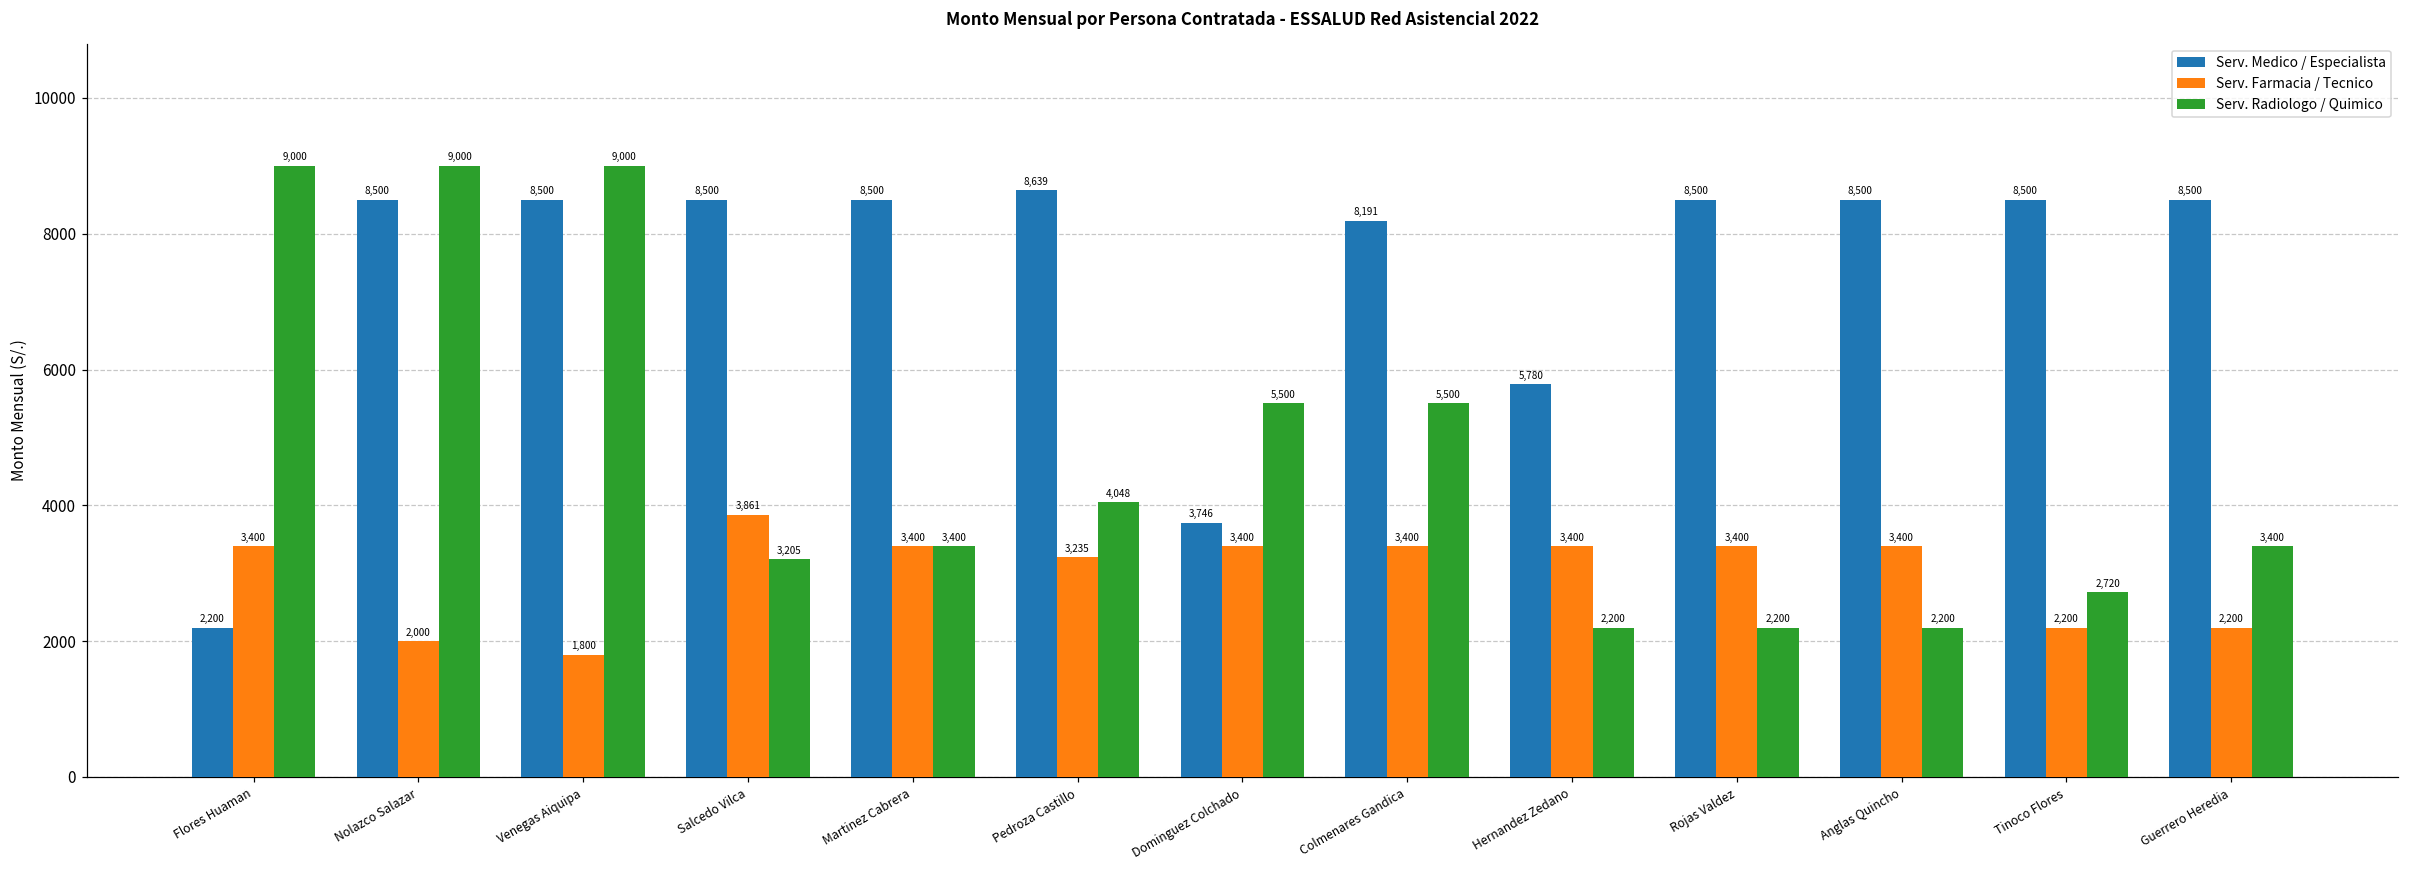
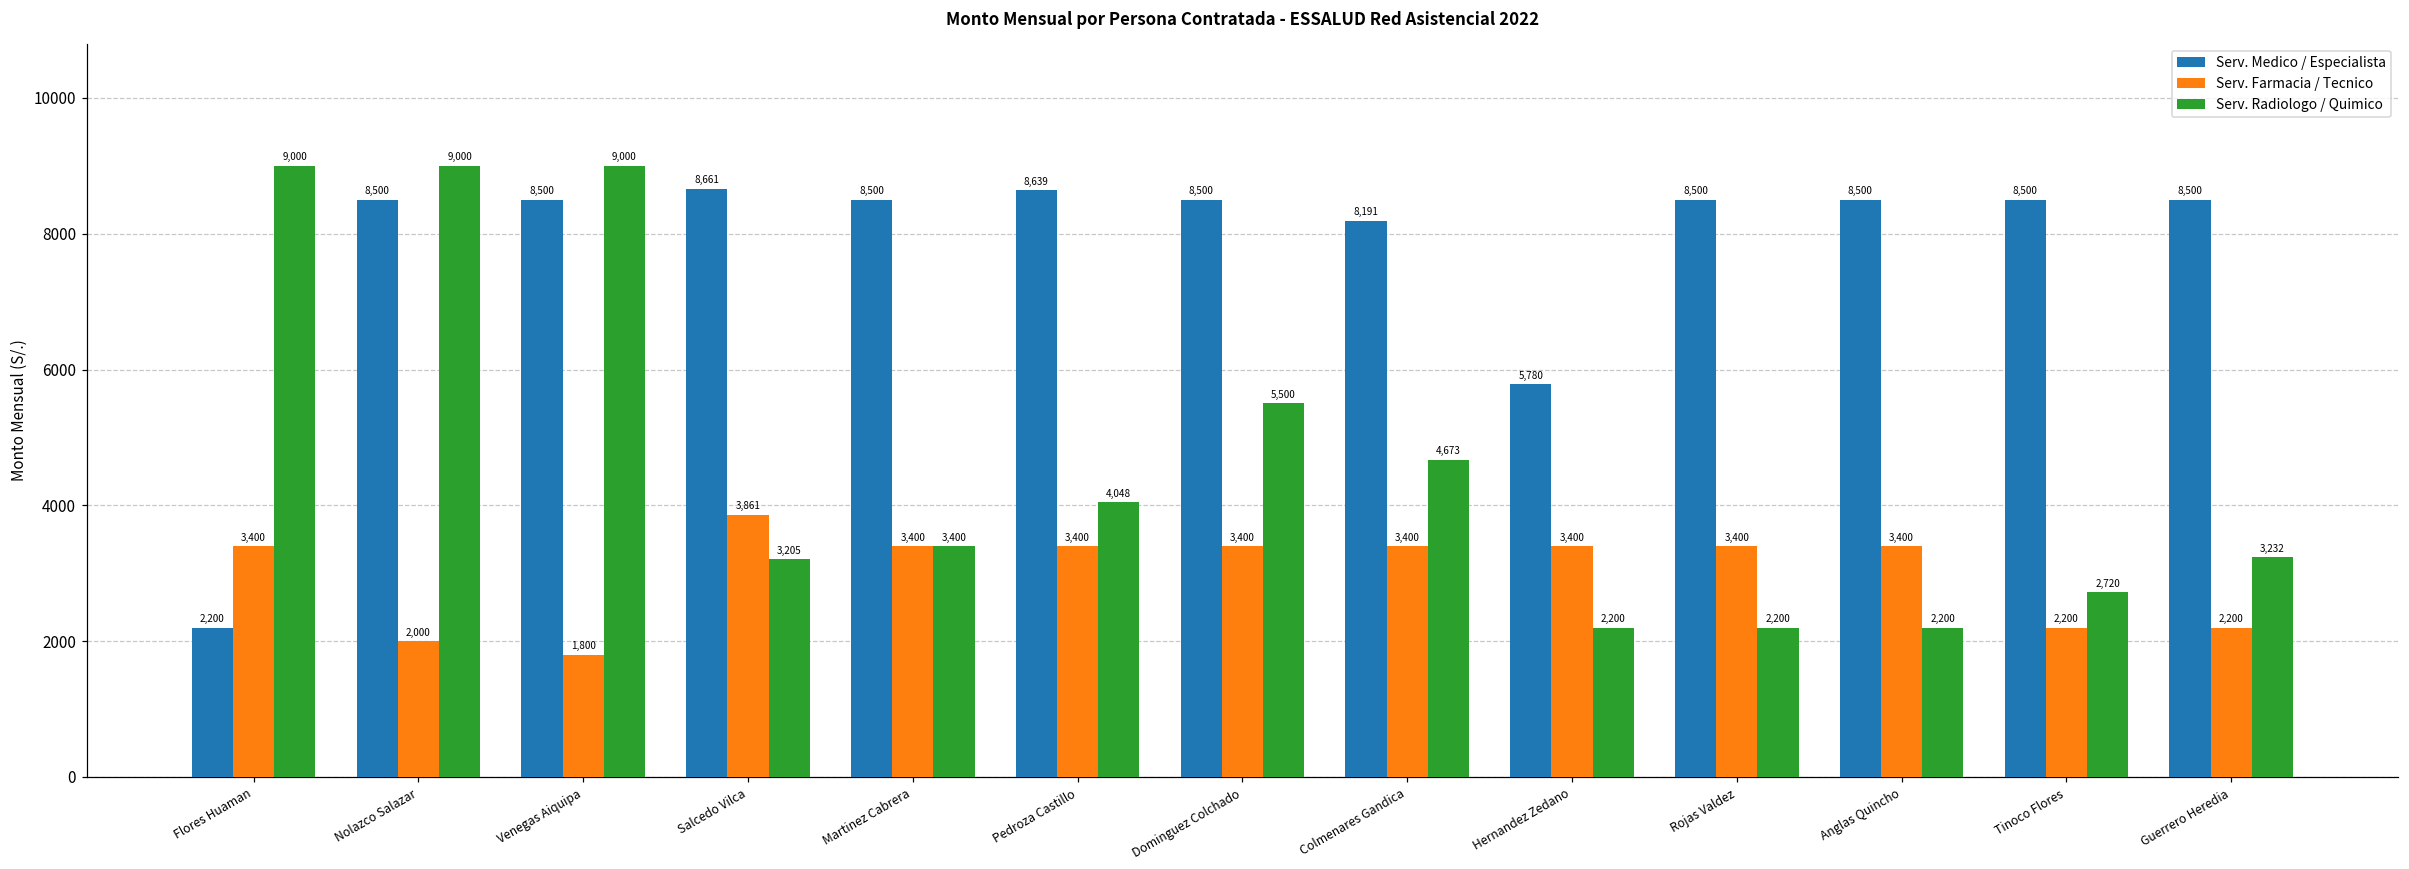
  {
    "Serv. Medico / Especialista": {
      "Flores Huaman": "2,200",
      "Nolazco Salazar": "8,500",
      "Venegas Aiquipa": "8,500",
-     "Salcedo Vilca": "8,500",
+     "Salcedo Vilca": "8,661",
      "Martinez Cabrera": "8,500",
      "Pedroza Castillo": "8,639",
-     "Dominguez Colchado": "3,746",
+     "Dominguez Colchado": "8,500",
      "Colmenares Gandica": "8,191",
      "Hernandez Zedano": "5,780",
      "Rojas Valdez": "8,500",
      "Anglas Quincho": "8,500",
      "Tinoco Flores": "8,500",
      "Guerrero Heredia": "8,500"
    },
    "Serv. Farmacia / Tecnico": {
      "Flores Huaman": "3,400",
      "Nolazco Salazar": "2,000",
      "Venegas Aiquipa": "1,800",
      "Salcedo Vilca": "3,861",
      "Martinez Cabrera": "3,400",
-     "Pedroza Castillo": "3,235",
+     "Pedroza Castillo": "3,400",
      "Dominguez Colchado": "3,400",
      "Colmenares Gandica": "3,400",
      "Hernandez Zedano": "3,400",
      "Rojas Valdez": "3,400",
      "Anglas Quincho": "3,400",
      "Tinoco Flores": "2,200",
      "Guerrero Heredia": "2,200"
    },
    "Serv. Radiologo / Quimico": {
      "Flores Huaman": "9,000",
      "Nolazco Salazar": "9,000",
      "Venegas Aiquipa": "9,000",
      "Salcedo Vilca": "3,205",
      "Martinez Cabrera": "3,400",
      "Pedroza Castillo": "4,048",
      "Dominguez Colchado": "5,500",
-     "Colmenares Gandica": "5,500",
+     "Colmenares Gandica": "4,673",
      "Hernandez Zedano": "2,200",
      "Rojas Valdez": "2,200",
      "Anglas Quincho": "2,200",
      "Tinoco Flores": "2,720",
-     "Guerrero Heredia": "3,400"
+     "Guerrero Heredia": "3,232"
    }
  }
